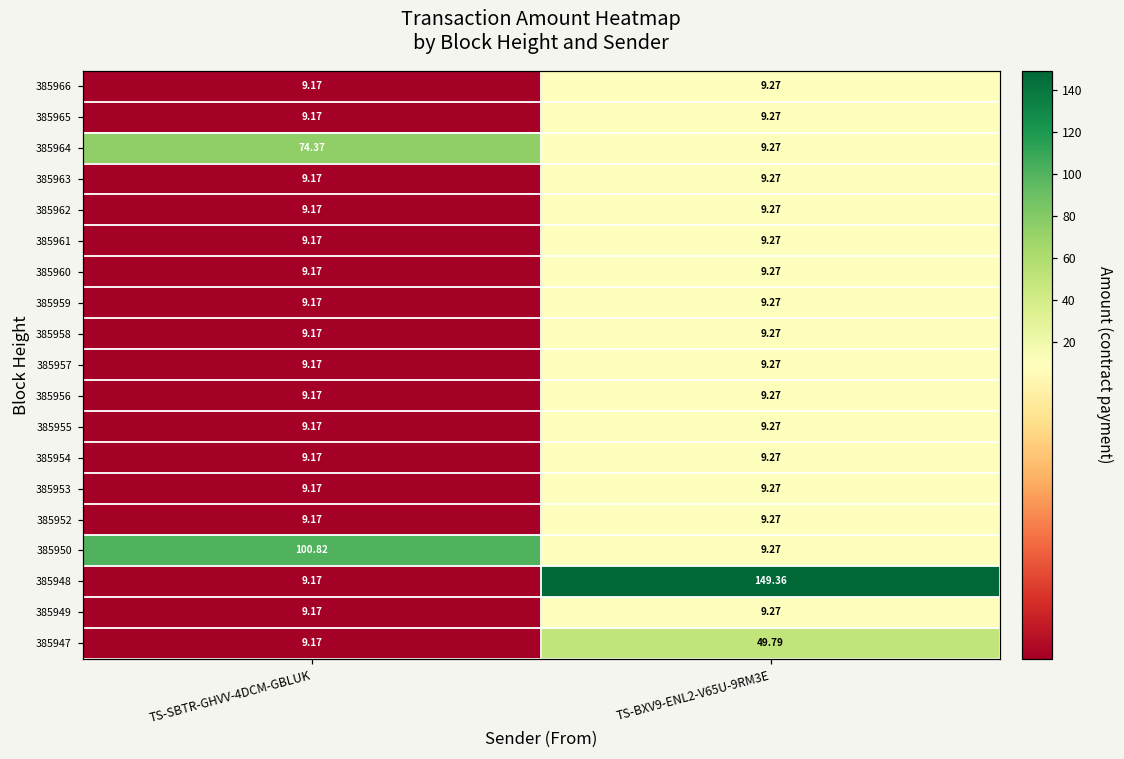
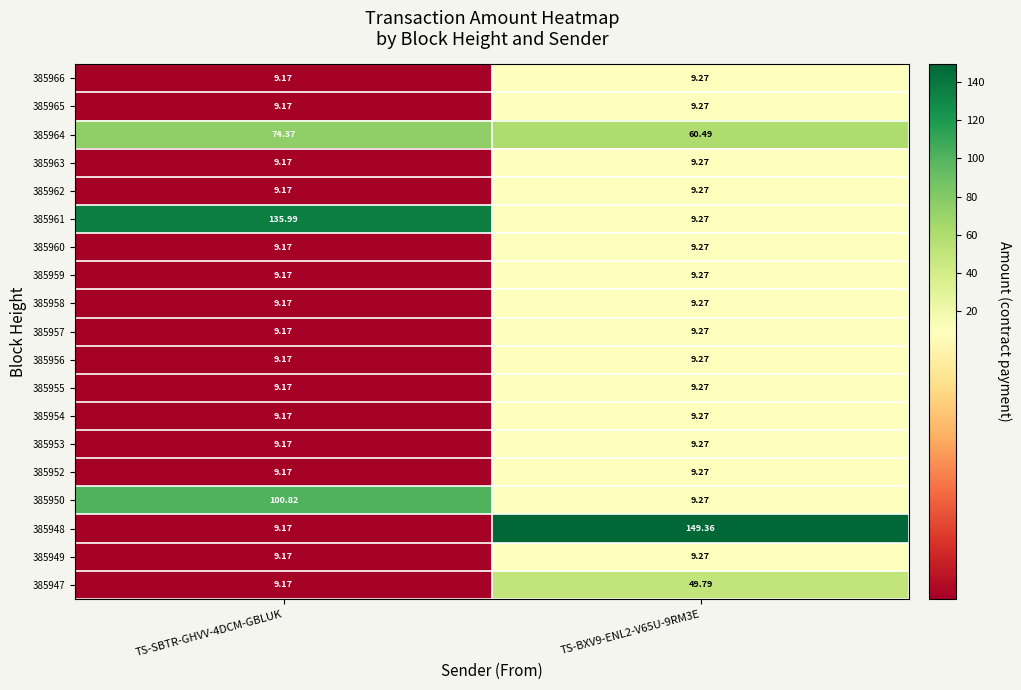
  {
    "385966": {
      "TS-SBTR-GHVV-4DCM-GBLUK": 9.17,
      "TS-BXV9-ENL2-V65U-9RM3E": 9.27
    },
    "385965": {
      "TS-SBTR-GHVV-4DCM-GBLUK": 9.17,
      "TS-BXV9-ENL2-V65U-9RM3E": 9.27
    },
    "385964": {
      "TS-SBTR-GHVV-4DCM-GBLUK": 74.37,
-     "TS-BXV9-ENL2-V65U-9RM3E": 9.27
+     "TS-BXV9-ENL2-V65U-9RM3E": 60.49
    },
    "385963": {
      "TS-SBTR-GHVV-4DCM-GBLUK": 9.17,
      "TS-BXV9-ENL2-V65U-9RM3E": 9.27
    },
    "385962": {
      "TS-SBTR-GHVV-4DCM-GBLUK": 9.17,
      "TS-BXV9-ENL2-V65U-9RM3E": 9.27
    },
    "385961": {
-     "TS-SBTR-GHVV-4DCM-GBLUK": 9.17,
+     "TS-SBTR-GHVV-4DCM-GBLUK": 135.99,
      "TS-BXV9-ENL2-V65U-9RM3E": 9.27
    },
    "385960": {
      "TS-SBTR-GHVV-4DCM-GBLUK": 9.17,
      "TS-BXV9-ENL2-V65U-9RM3E": 9.27
    },
    "385959": {
      "TS-SBTR-GHVV-4DCM-GBLUK": 9.17,
      "TS-BXV9-ENL2-V65U-9RM3E": 9.27
    },
    "385958": {
      "TS-SBTR-GHVV-4DCM-GBLUK": 9.17,
      "TS-BXV9-ENL2-V65U-9RM3E": 9.27
    },
    "385957": {
      "TS-SBTR-GHVV-4DCM-GBLUK": 9.17,
      "TS-BXV9-ENL2-V65U-9RM3E": 9.27
    },
    "385956": {
      "TS-SBTR-GHVV-4DCM-GBLUK": 9.17,
      "TS-BXV9-ENL2-V65U-9RM3E": 9.27
    },
    "385955": {
      "TS-SBTR-GHVV-4DCM-GBLUK": 9.17,
      "TS-BXV9-ENL2-V65U-9RM3E": 9.27
    },
    "385954": {
      "TS-SBTR-GHVV-4DCM-GBLUK": 9.17,
      "TS-BXV9-ENL2-V65U-9RM3E": 9.27
    },
    "385953": {
      "TS-SBTR-GHVV-4DCM-GBLUK": 9.17,
      "TS-BXV9-ENL2-V65U-9RM3E": 9.27
    },
    "385952": {
      "TS-SBTR-GHVV-4DCM-GBLUK": 9.17,
      "TS-BXV9-ENL2-V65U-9RM3E": 9.27
    },
    "385950": {
      "TS-SBTR-GHVV-4DCM-GBLUK": 100.82,
      "TS-BXV9-ENL2-V65U-9RM3E": 9.27
    },
    "385948": {
      "TS-SBTR-GHVV-4DCM-GBLUK": 9.17,
      "TS-BXV9-ENL2-V65U-9RM3E": 149.36
    },
    "385949": {
      "TS-SBTR-GHVV-4DCM-GBLUK": 9.17,
      "TS-BXV9-ENL2-V65U-9RM3E": 9.27
    },
    "385947": {
      "TS-SBTR-GHVV-4DCM-GBLUK": 9.17,
      "TS-BXV9-ENL2-V65U-9RM3E": 49.79
    }
  }
